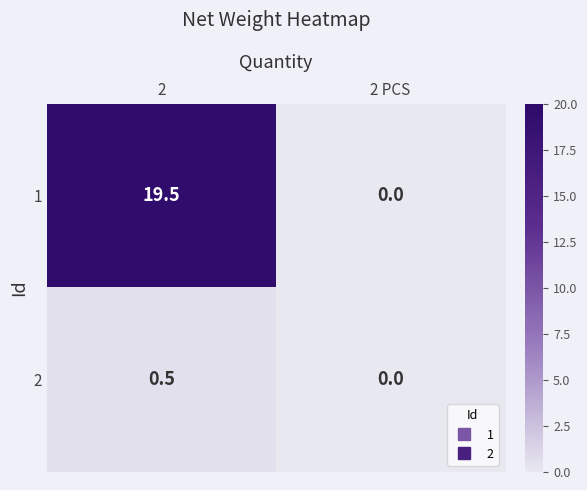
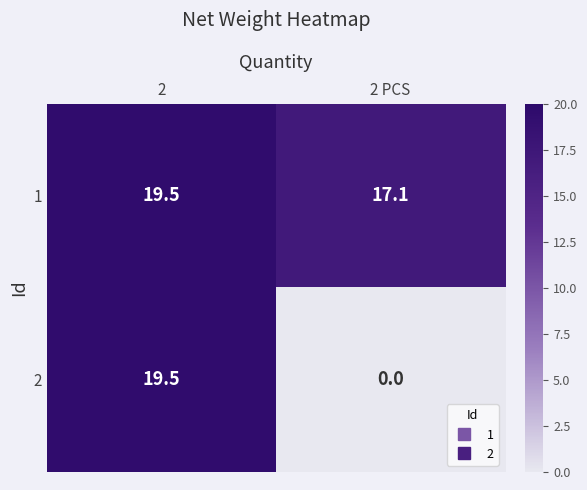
  {
    "1": {
      "2": 19.5,
-     "2 PCS": 0.0
+     "2 PCS": 17.1
    },
    "2": {
-     "2": 0.5,
+     "2": 19.5,
      "2 PCS": 0.0
    }
  }
